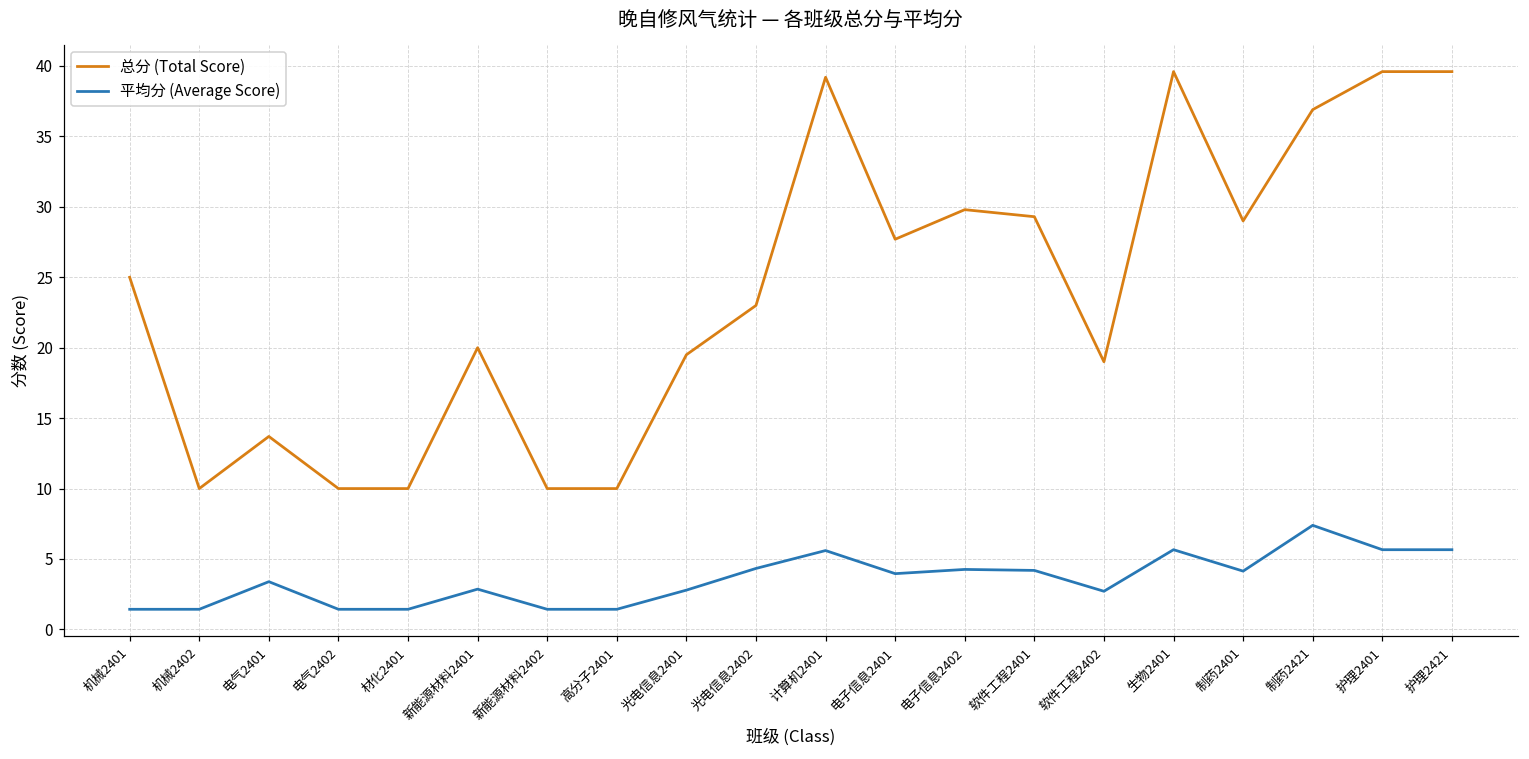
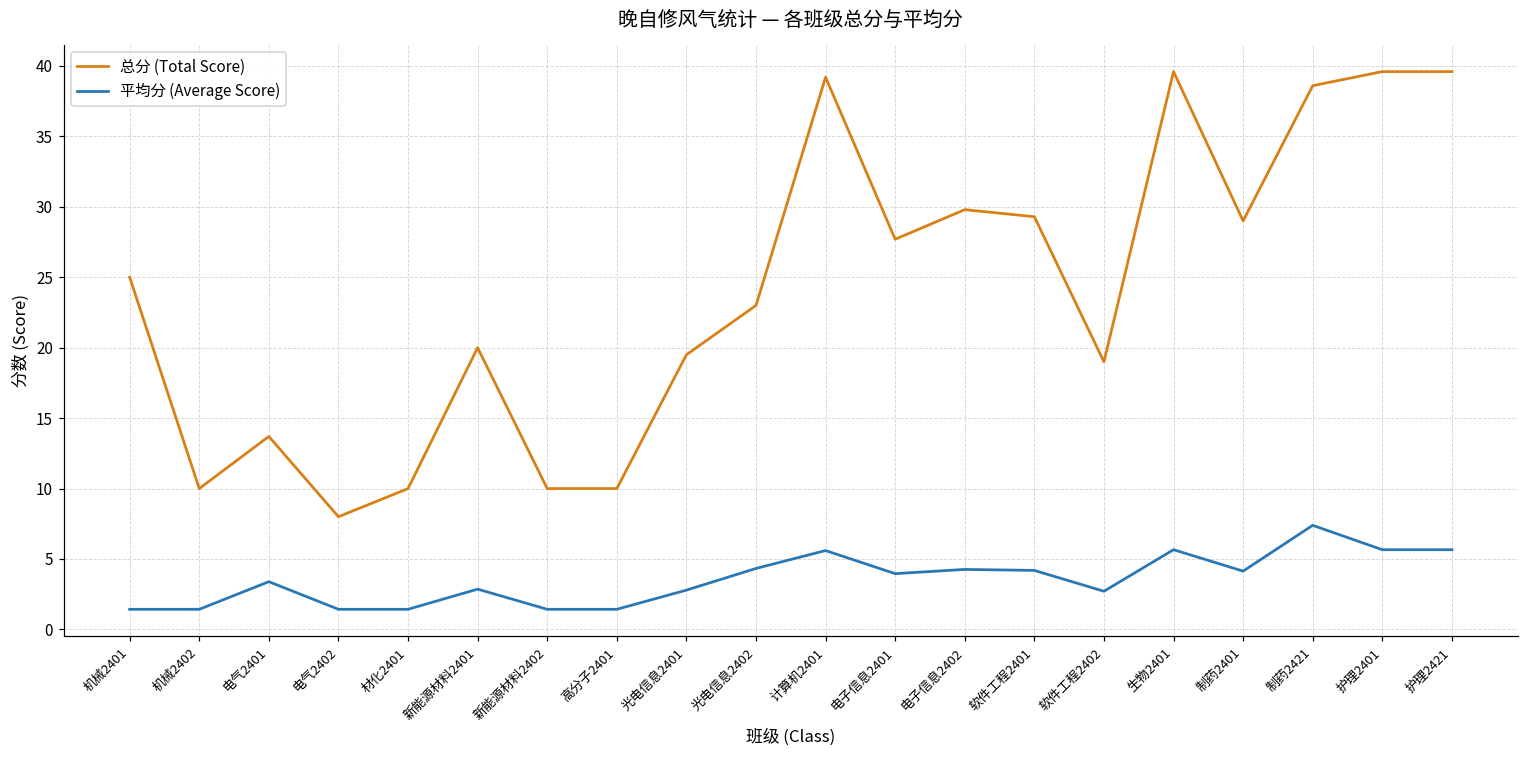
  {
    "总分 (Total Score)": {
      "机械2401": 25.0,
      "机械2402": 10.0,
      "电气2401": 13.7,
-     "电气2402": 10,
+     "电气2402": 8,
      "材化2401": 10.0,
      "新能源材料2401": 20.0,
      "新能源材料2402": 10.0,
      "高分子2401": 10.0,
      "光电信息2401": 19.5,
      "光电信息2402": 23.0,
      "计算机2401": 39.2,
      "电子信息2401": 27.7,
      "电子信息2402": 29.8,
      "软件工程2401": 29.3,
      "软件工程2402": 19.0,
      "生物2401": 39.6,
      "制药2401": 29.0,
-     "制药2421": 36.9,
+     "制药2421": 38.6,
      "护理2401": 39.6,
      "护理2421": 39.6
    },
    "平均分 (Average Score)": {
      "机械2401": 1.4,
      "机械2402": 1.4,
      "电气2401": 3.4,
      "电气2402": 1.4,
      "材化2401": 1.4,
      "新能源材料2401": 2.9,
      "新能源材料2402": 1.4,
      "高分子2401": 1.4,
      "光电信息2401": 2.8,
      "光电信息2402": 4.3,
      "计算机2401": 5.6,
      "电子信息2401": 4.0,
      "电子信息2402": 4.3,
      "软件工程2401": 4.2,
      "软件工程2402": 2.7,
      "生物2401": 5.7,
      "制药2401": 4.1,
      "制药2421": 7.4,
      "护理2401": 5.7,
      "护理2421": 5.7
    }
  }
